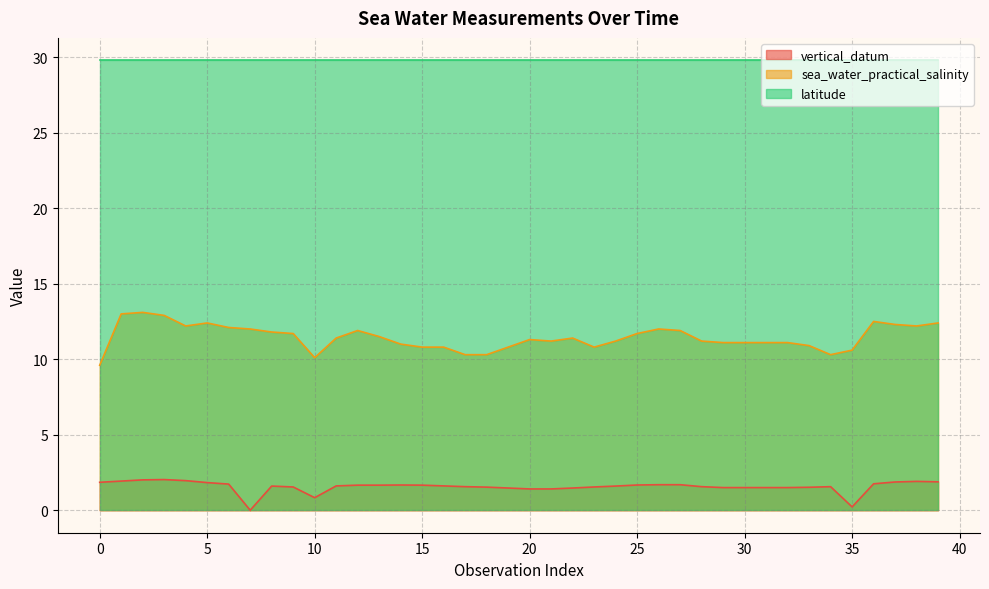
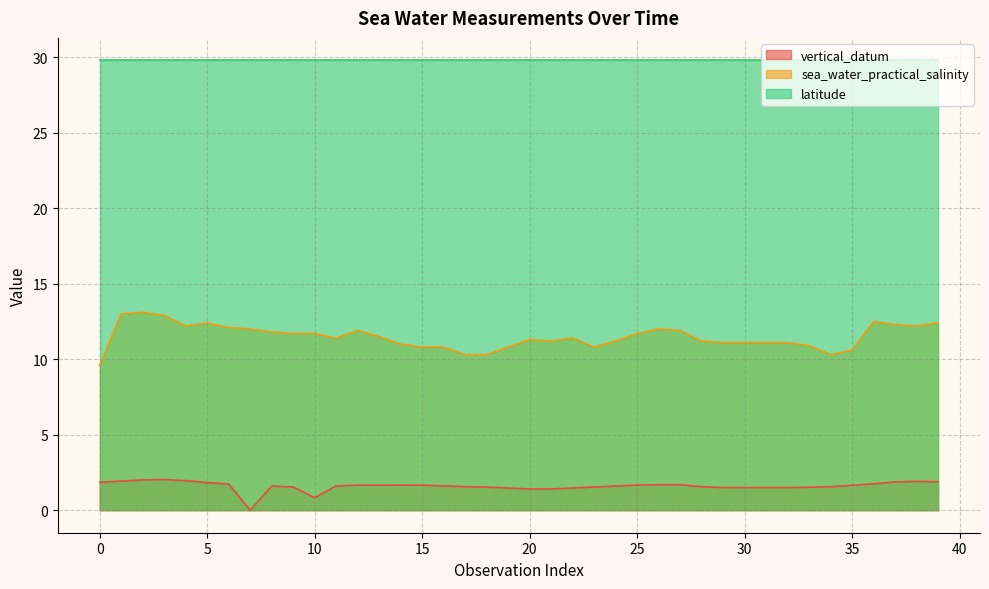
  {
    "vertical_datum": {
      "0": 1.9,
      "5": 1.8,
      "10": 0.8,
      "15": 1.7,
      "20": 1.4,
      "25": 1.7,
      "30": 1.5,
-     "35": 0.2
+     "35": 1.7
    },
    "sea_water_practical_salinity": {
      "0": 9.6,
      "5": 12.4,
-     "10": 10.1,
+     "10": 11.7,
      "15": 10.8,
      "20": 11.3,
      "25": 11.7,
      "30": 11.1,
      "35": 10.6
    },
    "latitude": {
      "0": 29.8,
      "5": 29.8,
      "10": 29.8,
      "15": 29.8,
      "20": 29.8,
      "25": 29.8,
      "30": 29.8
    }
  }
